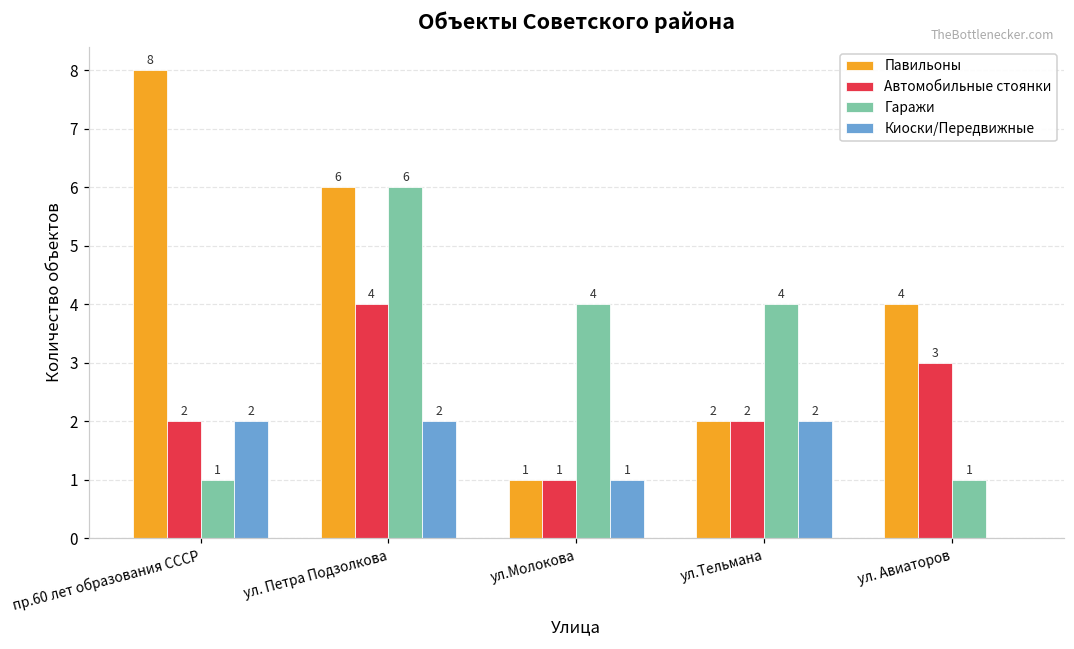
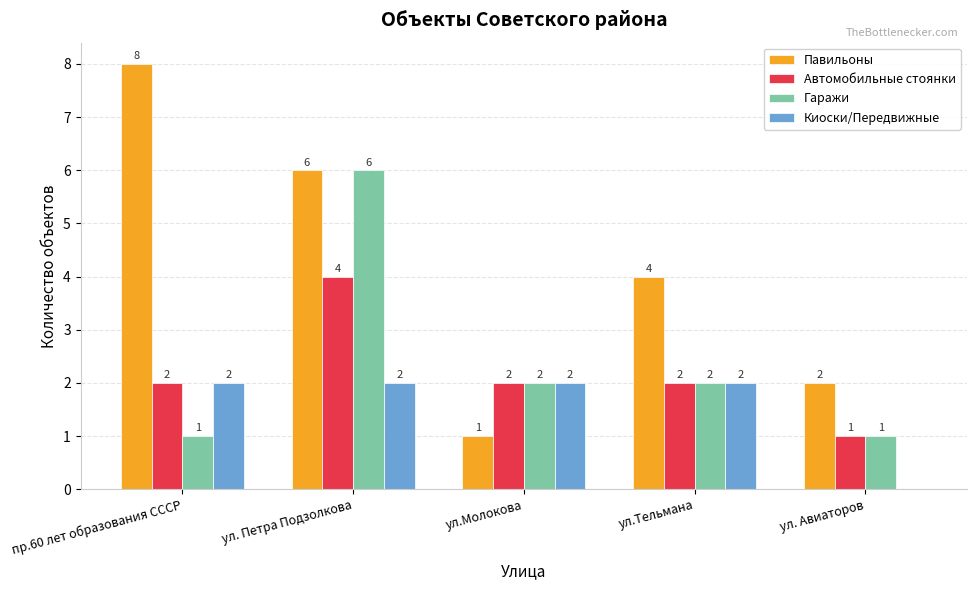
  {
    "Павильоны": {
      "пр.60 лет образования СССР": 8,
      "ул. Петра Подзолкова": 6,
      "ул.Молокова": 1,
-     "ул.Тельмана": 2,
-     "ул. Авиаторов": 4
+     "ул.Тельмана": 4,
+     "ул. Авиаторов": 2
    },
    "Автомобильные стоянки": {
      "пр.60 лет образования СССР": 2,
      "ул. Петра Подзолкова": 4,
-     "ул.Молокова": 1,
+     "ул.Молокова": 2,
      "ул.Тельмана": 2,
-     "ул. Авиаторов": 3
+     "ул. Авиаторов": 1
    },
    "Гаражи": {
      "пр.60 лет образования СССР": 1,
      "ул. Петра Подзолкова": 6,
-     "ул.Молокова": 4,
-     "ул.Тельмана": 4,
+     "ул.Молокова": 2,
+     "ул.Тельмана": 2,
      "ул. Авиаторов": 1
    },
    "Киоски/Передвижные": {
      "пр.60 лет образования СССР": 2,
      "ул. Петра Подзолкова": 2,
-     "ул.Молокова": 1,
+     "ул.Молокова": 2,
      "ул.Тельмана": 2
    }
  }
